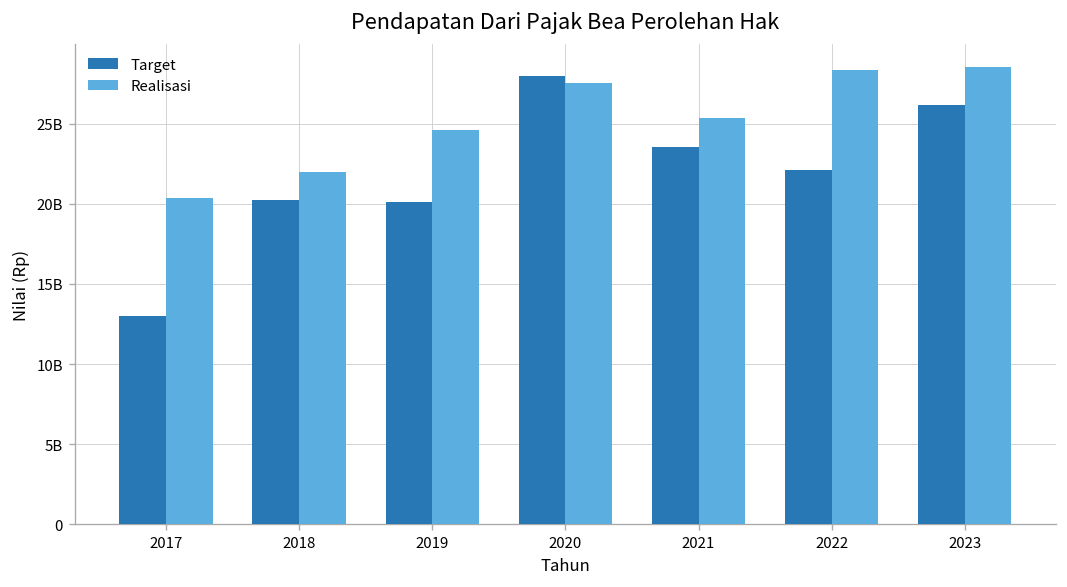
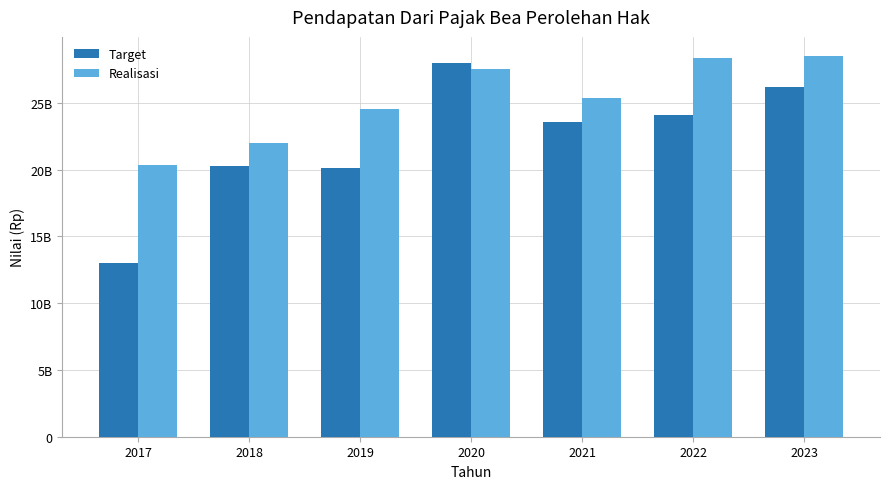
  {
    "Target": {
      "2017": 13000000000,
      "2018": 20300000000,
      "2019": 20100000000,
      "2020": 28000000000,
      "2021": 23600000000,
-     "2022": 22100000000,
+     "2022": 24100000000,
      "2023": 26200000000
    },
    "Realisasi": {
      "2017": 20400000000,
      "2018": 22000000000,
      "2019": 24600000000,
      "2020": 27600000000,
      "2021": 25400000000,
      "2022": 28400000000,
      "2023": 28500000000
    }
  }
